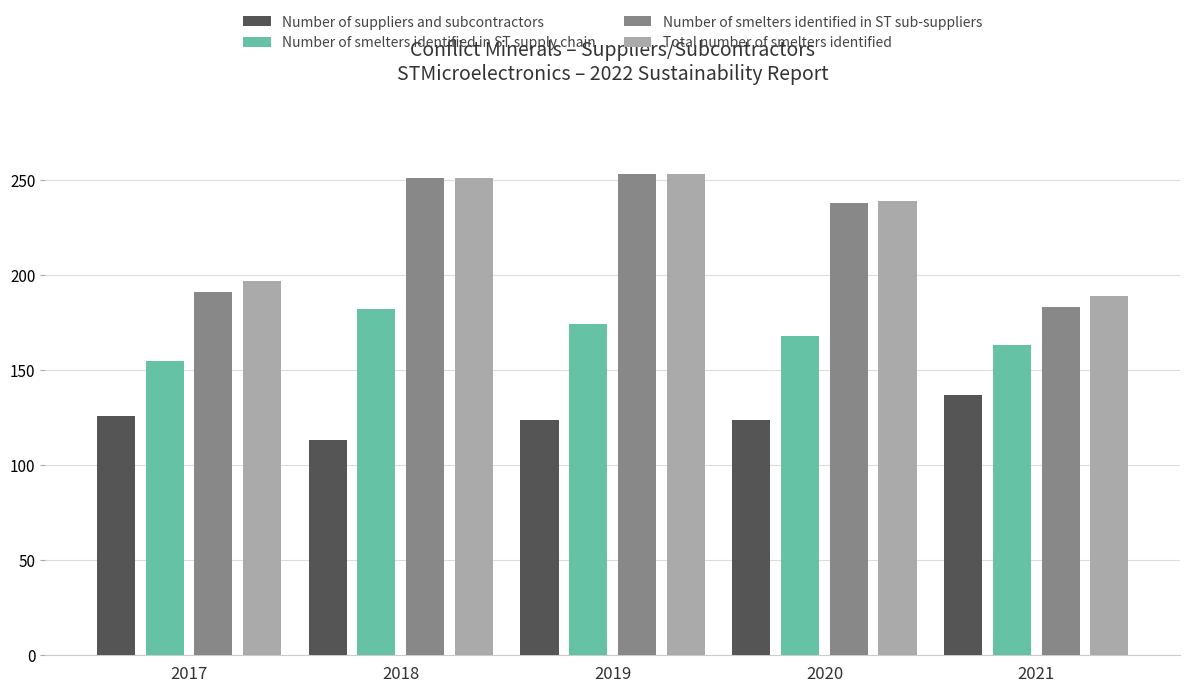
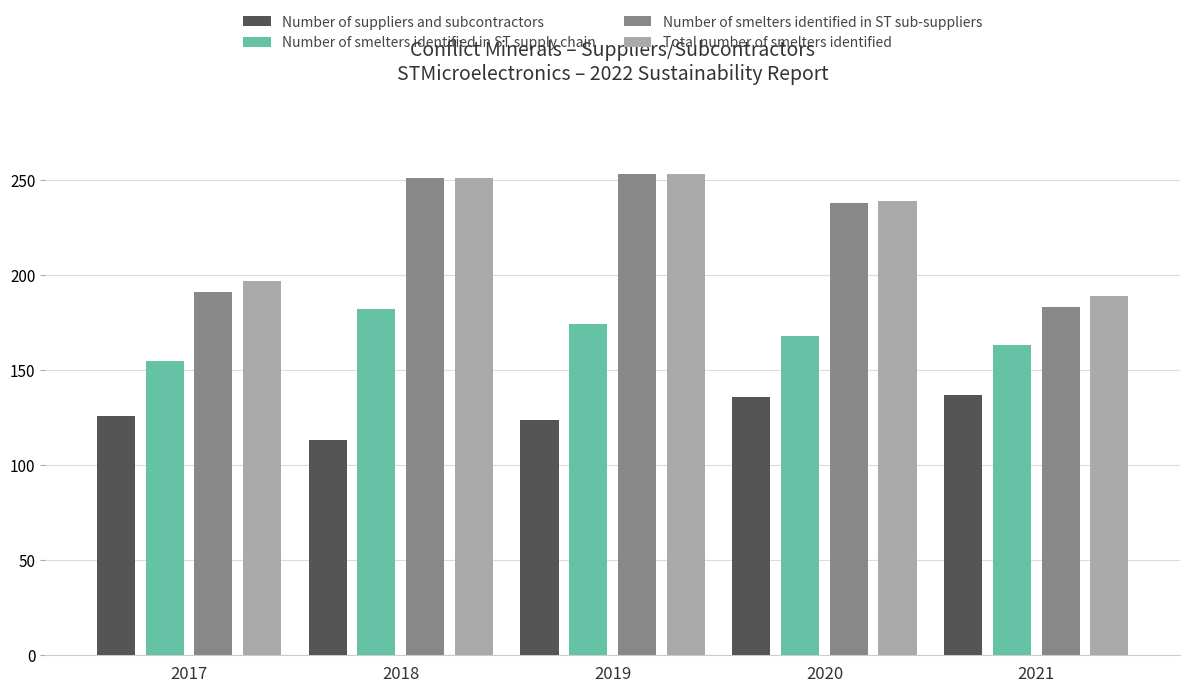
  {
    "Number of suppliers and subcontractors": {
      "2017": 126,
      "2018": 113,
      "2019": 124,
-     "2020": 124,
+     "2020": 136,
      "2021": 137
    },
    "Number of smelters identified in ST supply chain": {
      "2017": 155,
      "2018": 182,
      "2019": 174,
      "2020": 168,
      "2021": 163
    }
  }
